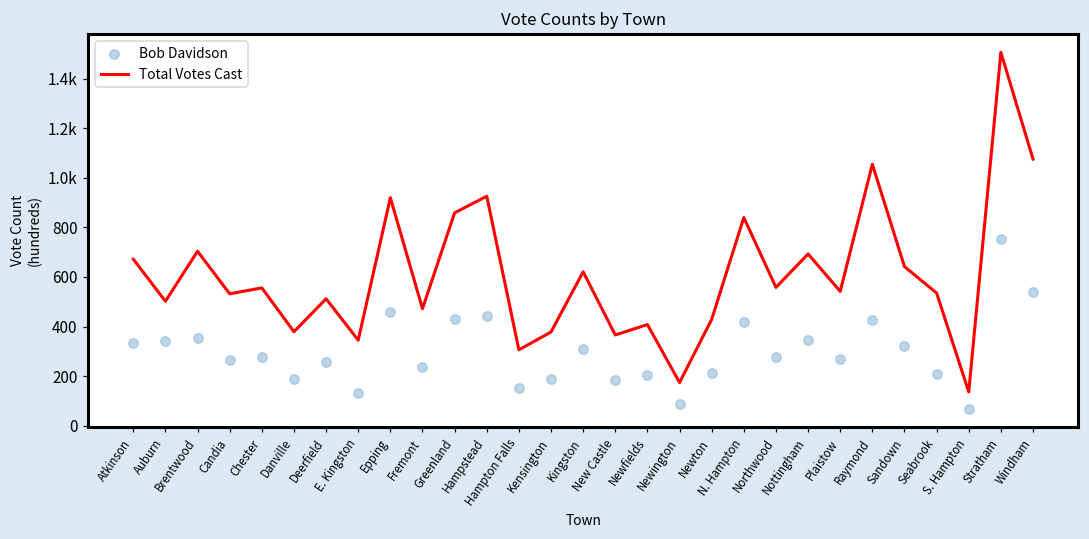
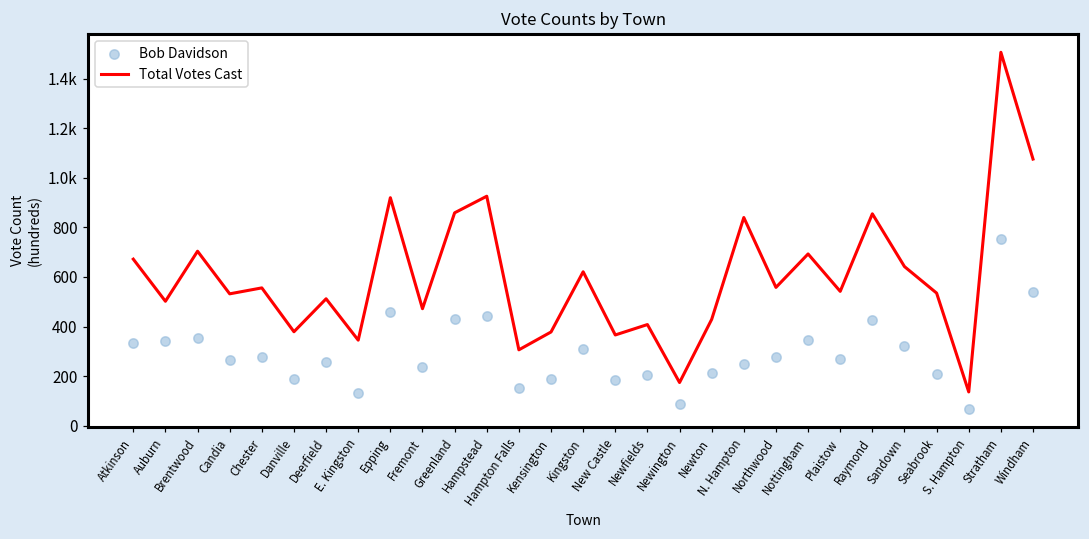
  {
    "Total Votes Cast": {
      "Atkinson": 670,
      "Auburn": 500,
      "Brentwood": 700,
      "Candia": 530,
      "Chester": 560,
      "Danville": 380,
      "Deerfield": 510,
      "E. Kingston": 350,
      "Epping": 920,
      "Fremont": 470,
      "Greenland": 860,
      "Hampstead": 930,
      "Hampton Falls": 310,
      "Kensington": 380,
      "Kingston": 620,
      "New Castle": 370,
      "Newfields": 410,
      "Newington": 170,
      "Newton": 430,
      "N. Hampton": 840,
      "Northwood": 560,
      "Nottingham": 690,
      "Plaistow": 540,
-     "Raymond": 1060,
+     "Raymond": 860,
      "Sandown": 640,
      "Seabrook": 540,
      "S. Hampton": 140,
      "Stratham": 1510,
      "Windham": 1080
    },
    "Bob Davidson": {
-     "N. Hampton": 420
+     "N. Hampton": 250
    }
  }
